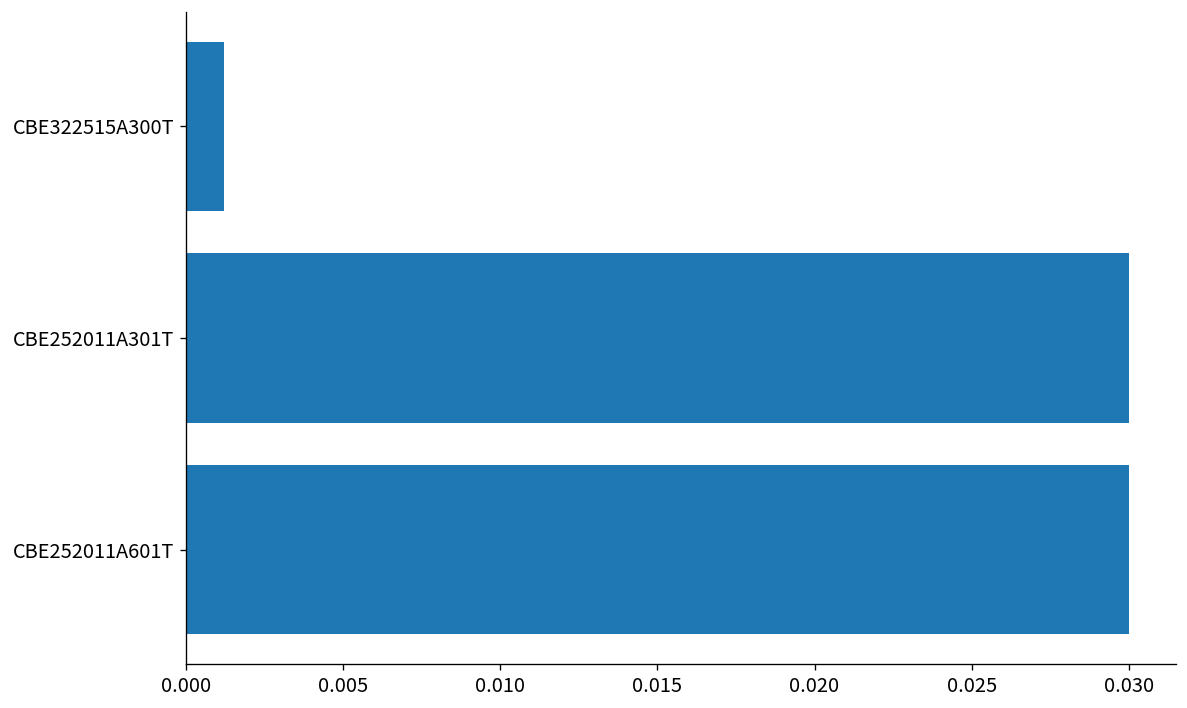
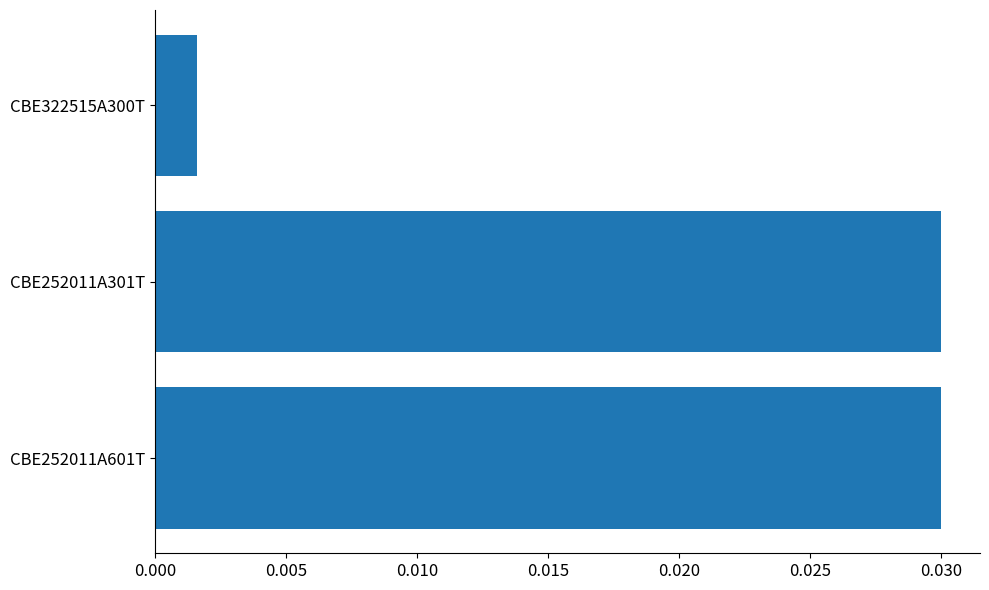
  {
-   "CBE322515A300T": 0.0012,
+   "CBE322515A300T": 0.0016,
    "CBE252011A301T": 0.0300,
    "CBE252011A601T": 0.0300
  }
